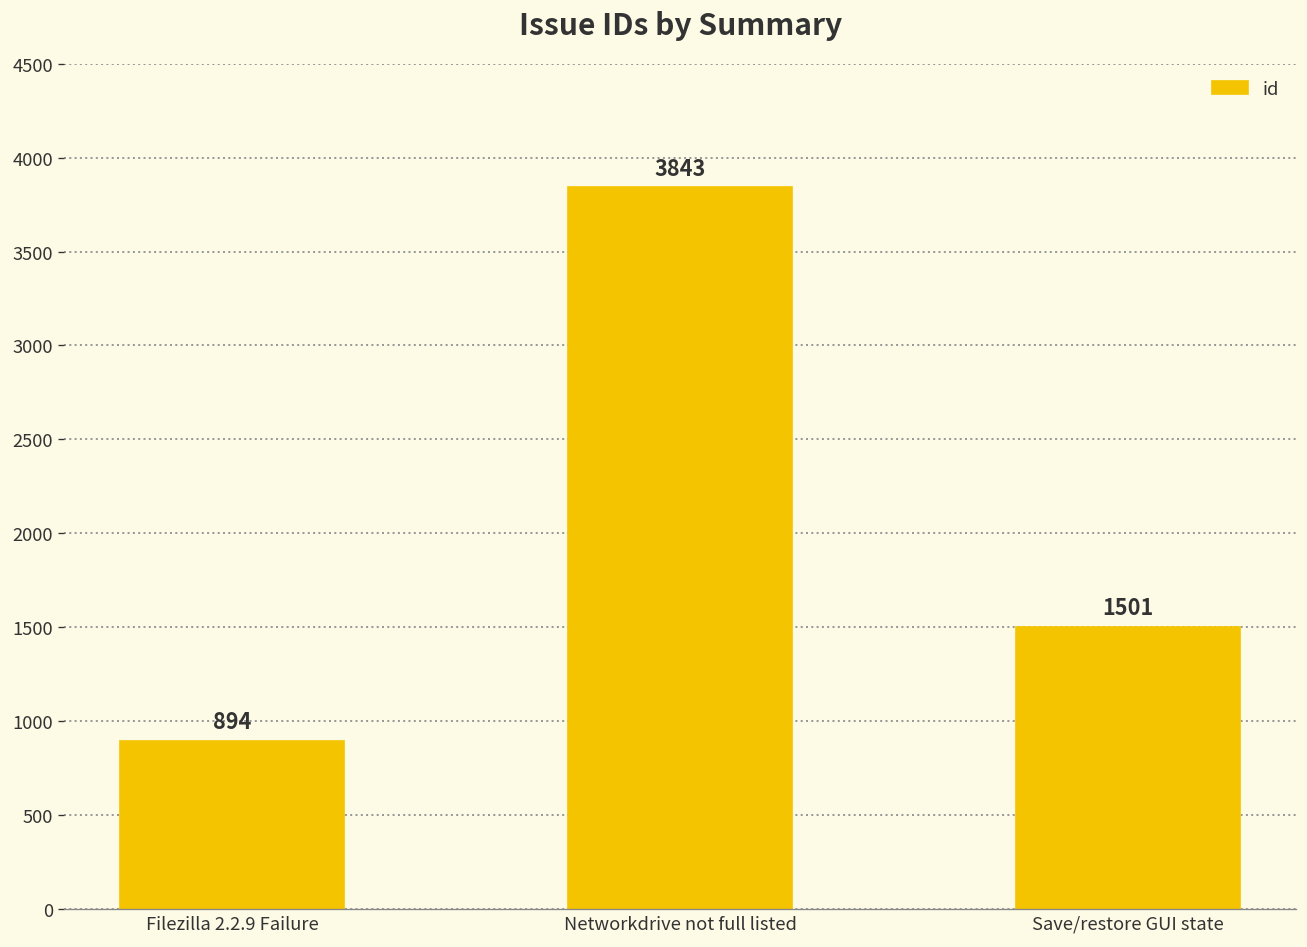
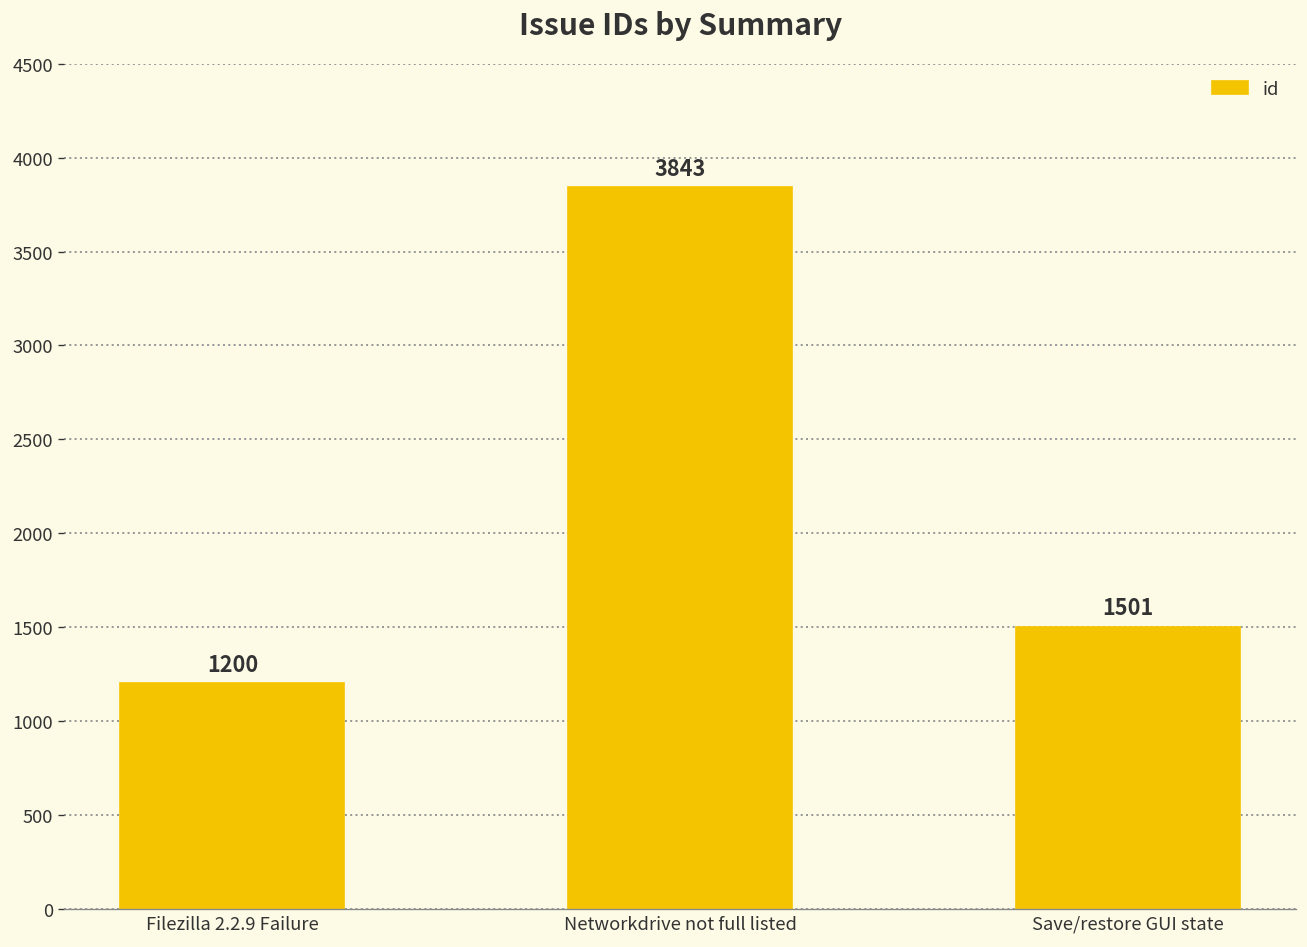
  {
-   "Filezilla 2.2.9 Failure": 894,
+   "Filezilla 2.2.9 Failure": 1200,
    "Networkdrive not full listed": 3843,
    "Save/restore GUI state": 1501
  }
